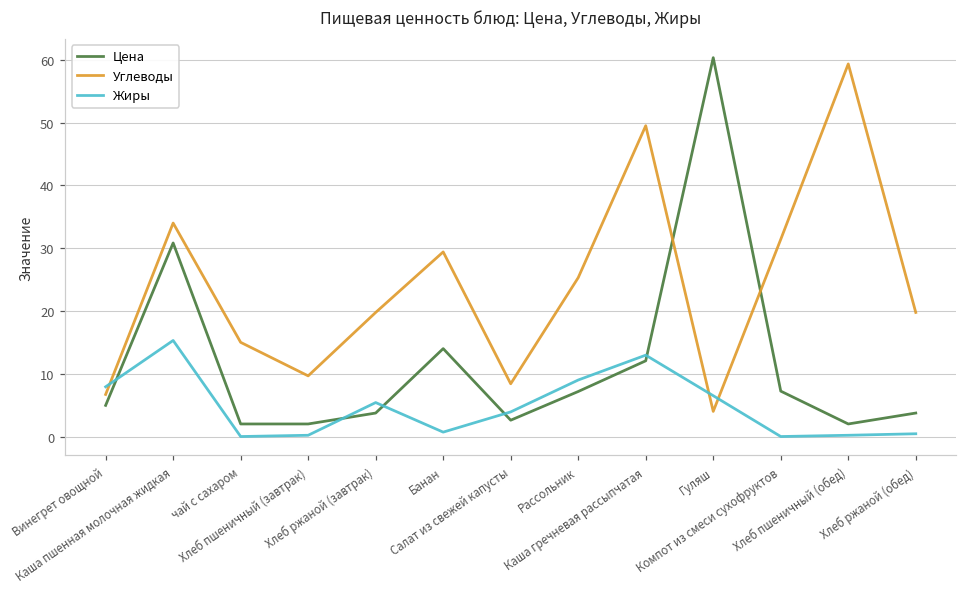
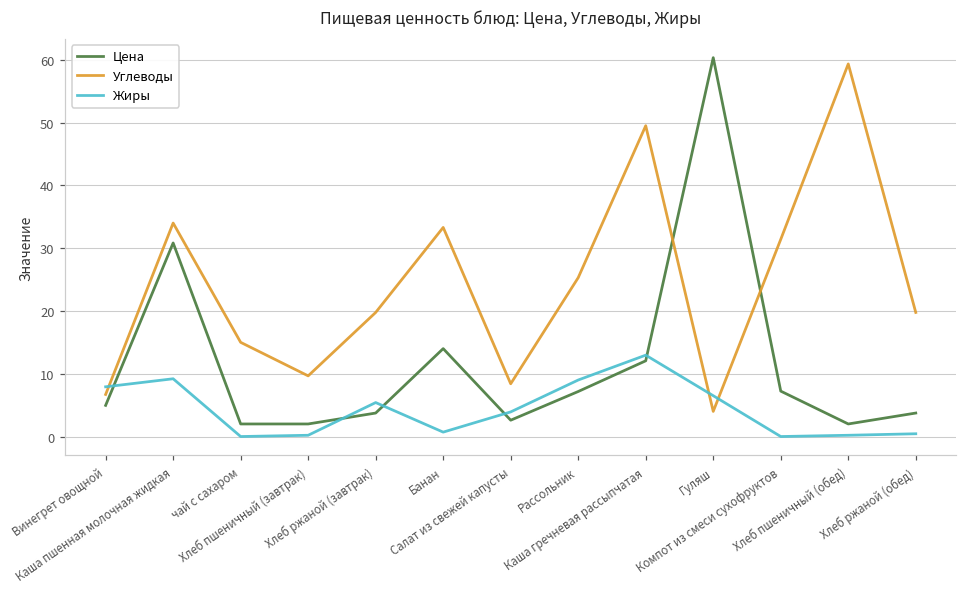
  {
    "Цена": {
      "Винегрет овощной": 5,
      "Каша пшенная молочная жидкая": 31,
      "чай с сахаром": 2,
      "Хлеб пшеничный (завтрак)": 2,
      "Хлеб ржаной (завтрак)": 4,
      "Банан": 14,
      "Салат из свежей капусты": 3,
      "Рассольник": 7,
      "Каша гречневая рассыпчатая": 12,
      "Гуляш": 60,
      "Компот из смеси сухофруктов": 7,
      "Хлеб пшеничный (обед)": 2,
      "Хлеб ржаной (обед)": 4
    },
    "Углеводы": {
      "Винегрет овощной": 7,
      "Каша пшенная молочная жидкая": 34,
      "чай с сахаром": 15,
      "Хлеб пшеничный (завтрак)": 10,
      "Хлеб ржаной (завтрак)": 20,
-     "Банан": 29,
+     "Банан": 33,
      "Салат из свежей капусты": 8,
      "Рассольник": 25,
      "Каша гречневая рассыпчатая": 50,
      "Гуляш": 4,
      "Компот из смеси сухофруктов": 31,
      "Хлеб пшеничный (обед)": 59,
      "Хлеб ржаной (обед)": 20
    },
    "Жиры": {
      "Винегрет овощной": 8,
-     "Каша пшенная молочная жидкая": 15,
+     "Каша пшенная молочная жидкая": 9,
      "чай с сахаром": 0,
      "Хлеб пшеничный (завтрак)": 0,
      "Хлеб ржаной (завтрак)": 5,
      "Банан": 1,
      "Салат из свежей капусты": 4,
      "Рассольник": 9,
      "Каша гречневая рассыпчатая": 13,
      "Гуляш": 7,
      "Компот из смеси сухофруктов": 0,
      "Хлеб пшеничный (обед)": 0,
      "Хлеб ржаной (обед)": 0
    }
  }
